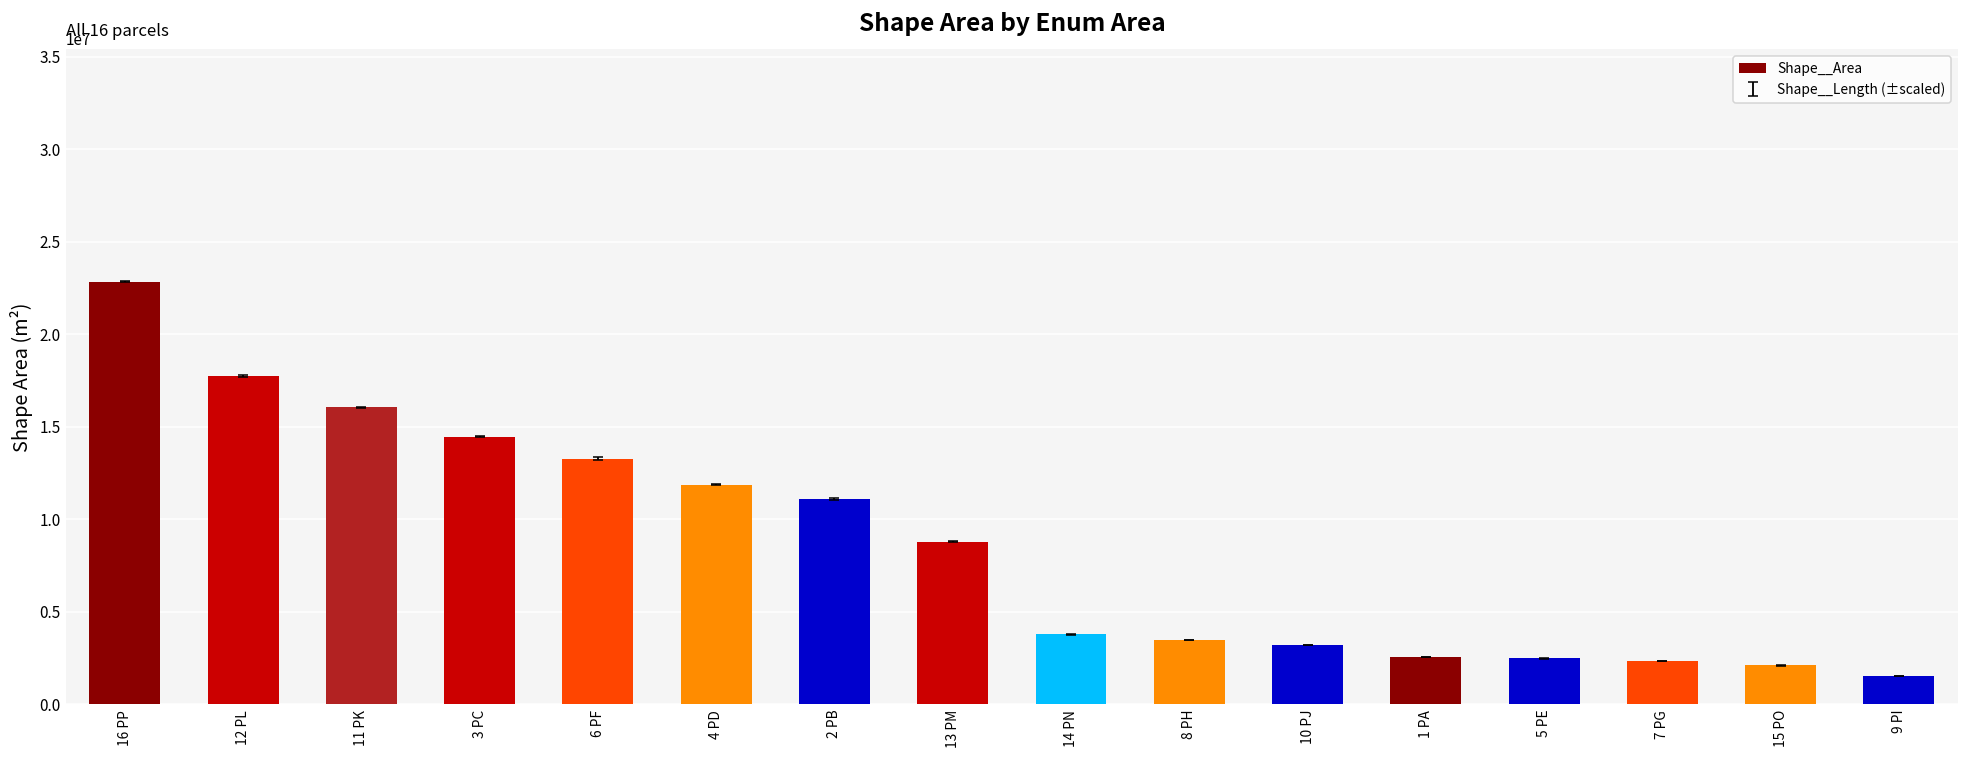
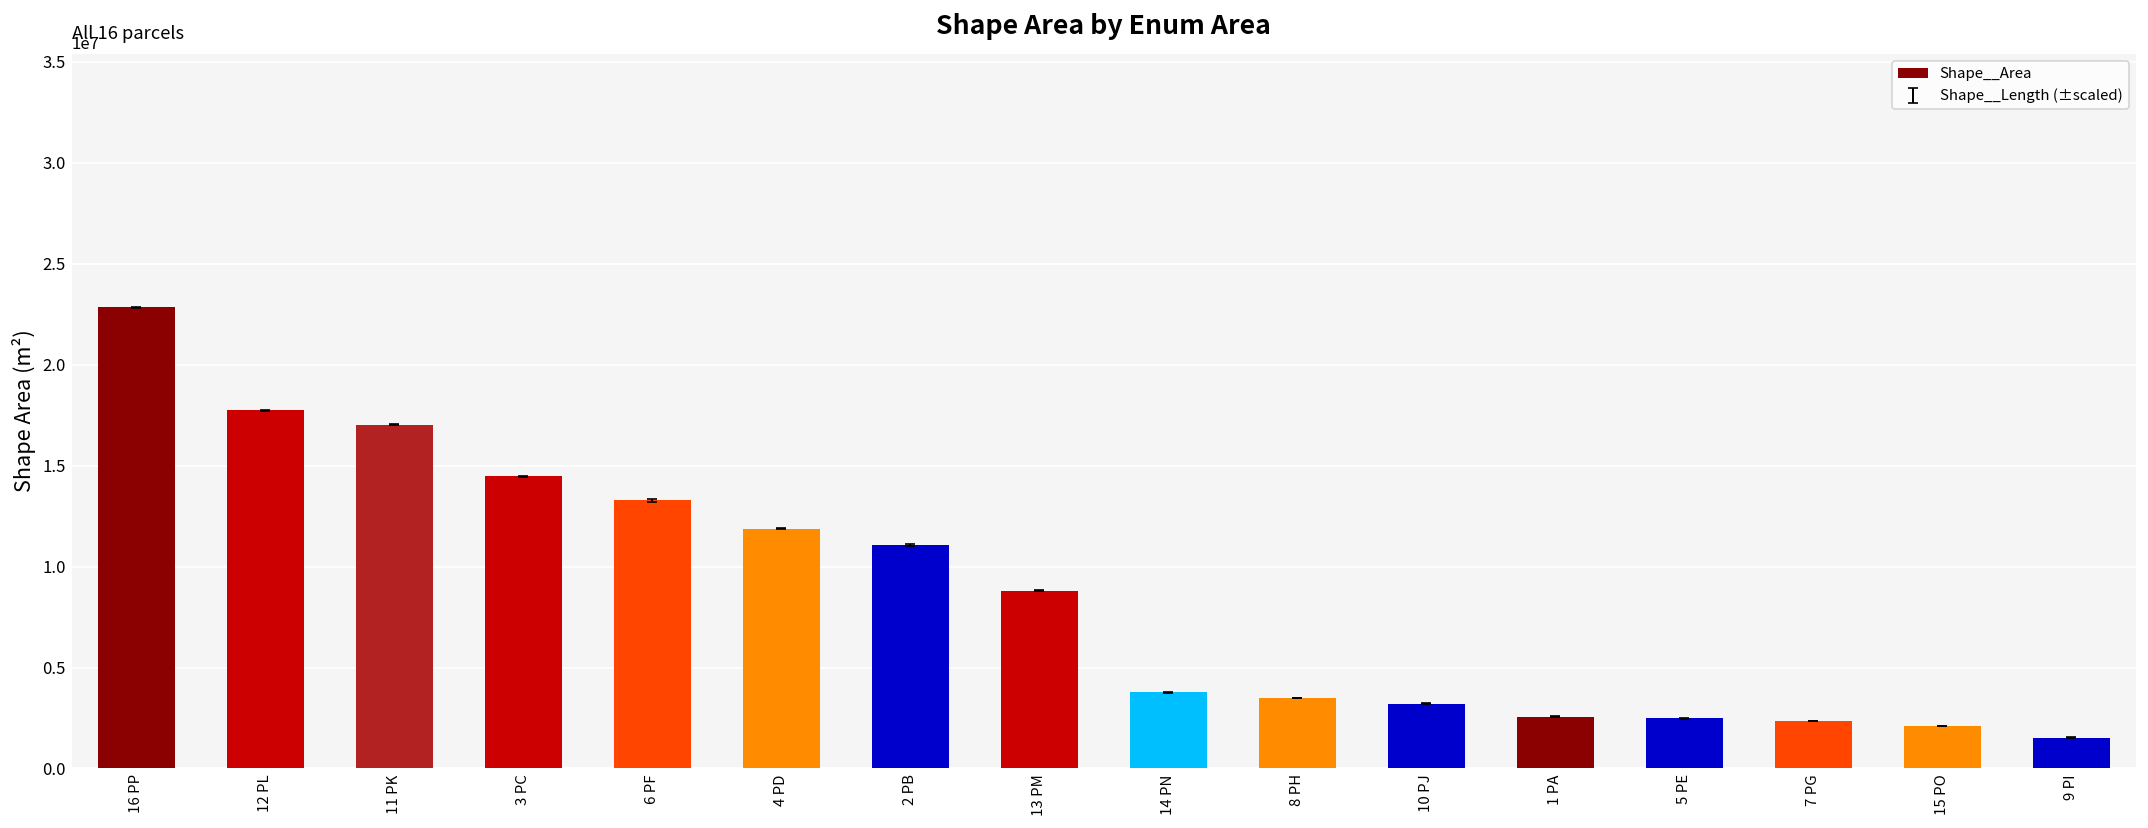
  {
    "Shape__Area": {
      "16 PP": 22800000,
      "12 PL": 17700000,
-     "11 PK": 16000000,
+     "11 PK": 17000000,
      "3 PC": 14500000,
      "6 PF": 13300000,
      "4 PD": 11900000,
      "2 PB": 11100000,
      "13 PM": 8800000,
      "14 PN": 3800000,
      "8 PH": 3500000,
      "10 PJ": 3200000,
      "1 PA": 2600000,
      "5 PE": 2500000,
      "7 PG": 2400000,
      "15 PO": 2100000,
      "9 PI": 1500000
    }
  }
